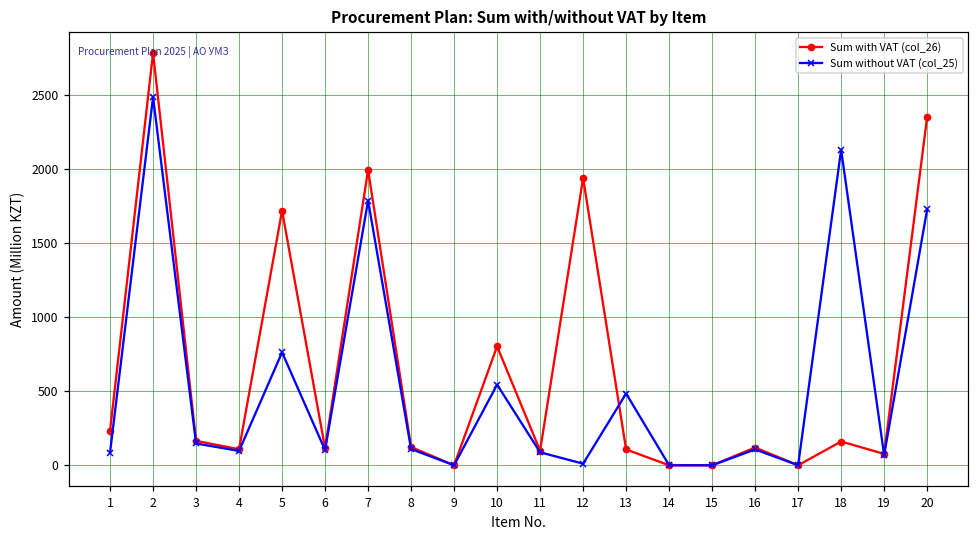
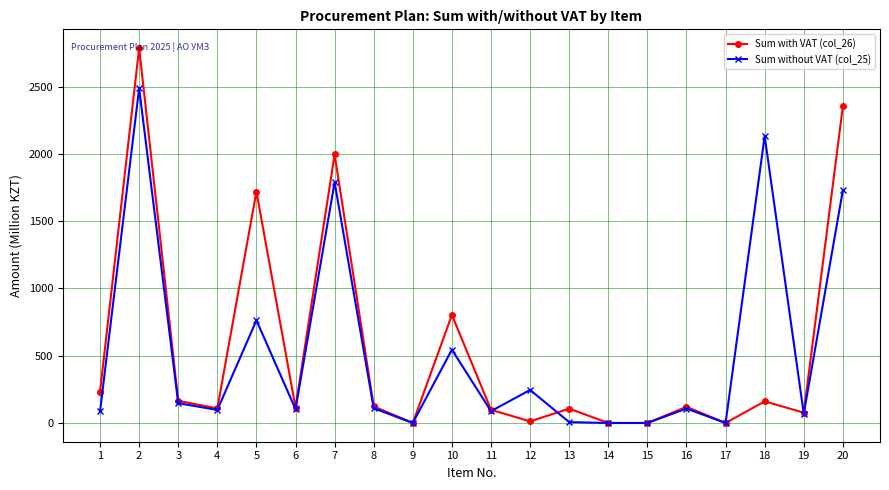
  {
    "Sum with VAT (col_26)": {
      "1": 230,
      "5": 1720,
      "7": 2000,
      "10": 800,
-     "12": 1940,
+     "12": 10,
      "13": 110,
      "18": 160,
      "20": 2350
    },
    "Sum without VAT (col_25)": {
      "1": 90,
      "2": 2490,
      "5": 760,
      "7": 1790,
      "10": 550,
-     "12": 10,
-     "13": 480,
+     "12": 250,
+     "13": 10,
      "18": 2130,
      "20": 1730
    }
  }
